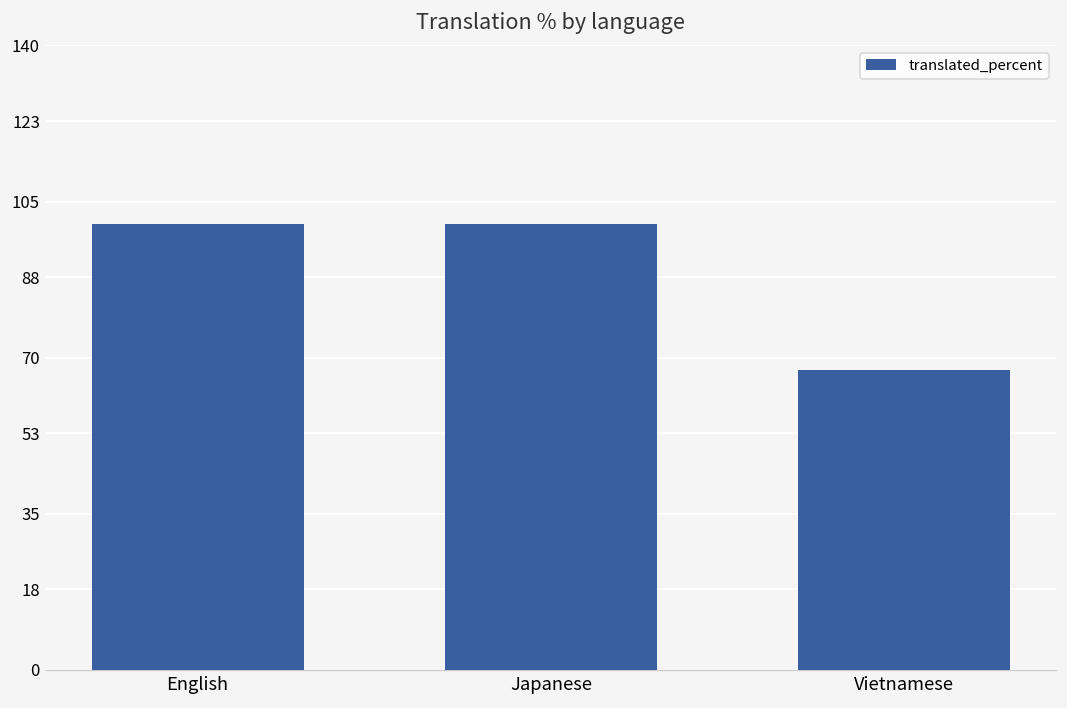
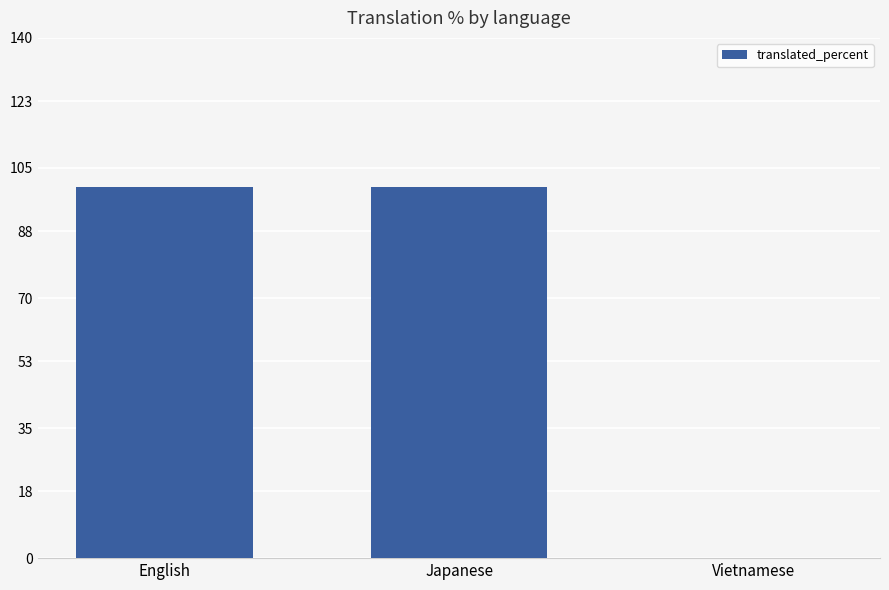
  {
    "English": 100,
    "Japanese": 100,
-   "Vietnamese": 67
+   "Vietnamese": 0
  }
